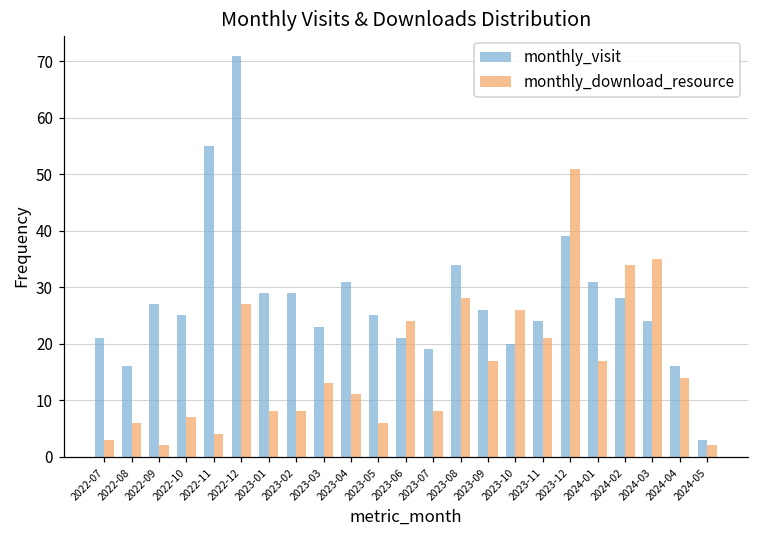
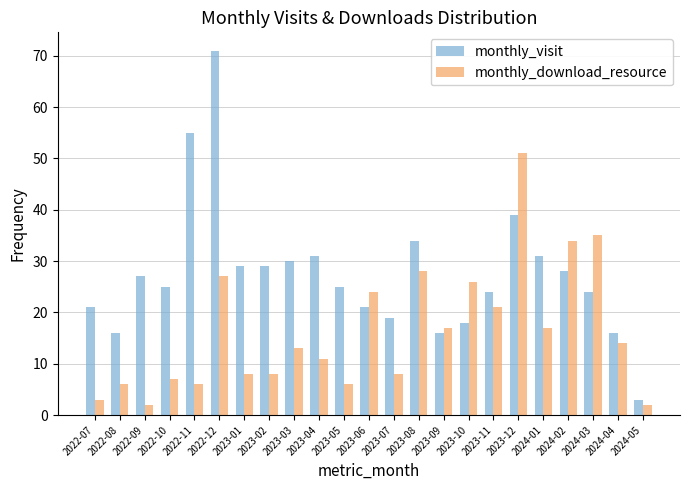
  {
    "monthly_visit": {
      "2022-07": 21,
      "2022-08": 16,
      "2022-09": 27,
      "2022-10": 25,
      "2022-11": 55,
      "2022-12": 71,
      "2023-01": 29,
      "2023-02": 29,
-     "2023-03": 23,
+     "2023-03": 30,
      "2023-04": 31,
      "2023-05": 25,
      "2023-06": 21,
      "2023-07": 19,
      "2023-08": 34,
-     "2023-09": 26,
-     "2023-10": 20,
+     "2023-09": 16,
+     "2023-10": 18,
      "2023-11": 24,
      "2023-12": 39,
      "2024-01": 31,
      "2024-02": 28,
      "2024-03": 24,
      "2024-04": 16,
      "2024-05": 3
    },
    "monthly_download_resource": {
      "2022-07": 3,
      "2022-08": 6,
      "2022-09": 2,
      "2022-10": 7,
-     "2022-11": 4,
+     "2022-11": 6,
      "2022-12": 27,
      "2023-01": 8,
      "2023-02": 8,
      "2023-03": 13,
      "2023-04": 11,
      "2023-05": 6,
      "2023-06": 24,
      "2023-07": 8,
      "2023-08": 28,
      "2023-09": 17,
      "2023-10": 26,
      "2023-11": 21,
      "2023-12": 51,
      "2024-01": 17,
      "2024-02": 34,
      "2024-03": 35,
      "2024-04": 14,
      "2024-05": 2
    }
  }
